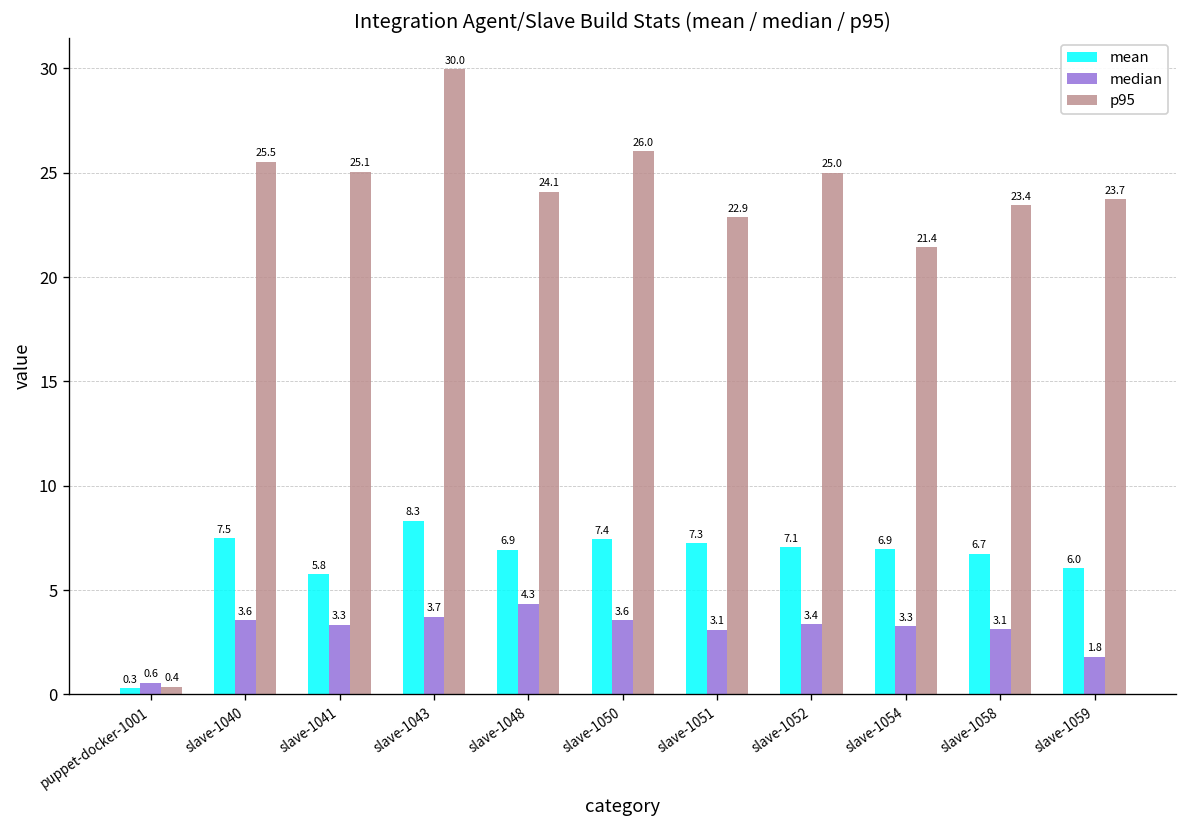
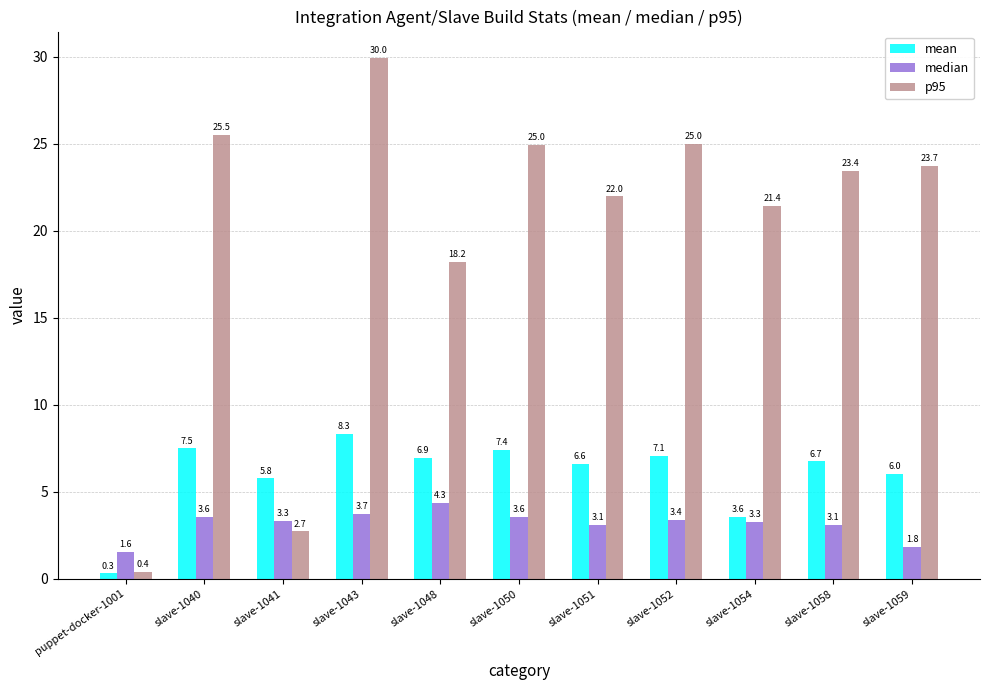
  {
    "mean": {
      "puppet-docker-1001": 0.3,
      "slave-1040": 7.5,
      "slave-1041": 5.8,
      "slave-1043": 8.3,
      "slave-1048": 6.9,
      "slave-1050": 7.4,
-     "slave-1051": 7.3,
+     "slave-1051": 6.6,
      "slave-1052": 7.1,
-     "slave-1054": 6.9,
+     "slave-1054": 3.6,
      "slave-1058": 6.7,
      "slave-1059": 6.0
    },
    "median": {
-     "puppet-docker-1001": 0.6,
+     "puppet-docker-1001": 1.6,
      "slave-1040": 3.6,
      "slave-1041": 3.3,
      "slave-1043": 3.7,
      "slave-1048": 4.3,
      "slave-1050": 3.6,
      "slave-1051": 3.1,
      "slave-1052": 3.4,
      "slave-1054": 3.3,
      "slave-1058": 3.1,
      "slave-1059": 1.8
    },
    "p95": {
      "puppet-docker-1001": 0.4,
      "slave-1040": 25.5,
-     "slave-1041": 25.1,
+     "slave-1041": 2.7,
      "slave-1043": 30.0,
-     "slave-1048": 24.1,
-     "slave-1050": 26.0,
-     "slave-1051": 22.9,
+     "slave-1048": 18.2,
+     "slave-1050": 25.0,
+     "slave-1051": 22.0,
      "slave-1052": 25.0,
      "slave-1054": 21.4,
      "slave-1058": 23.4,
      "slave-1059": 23.7
    }
  }
